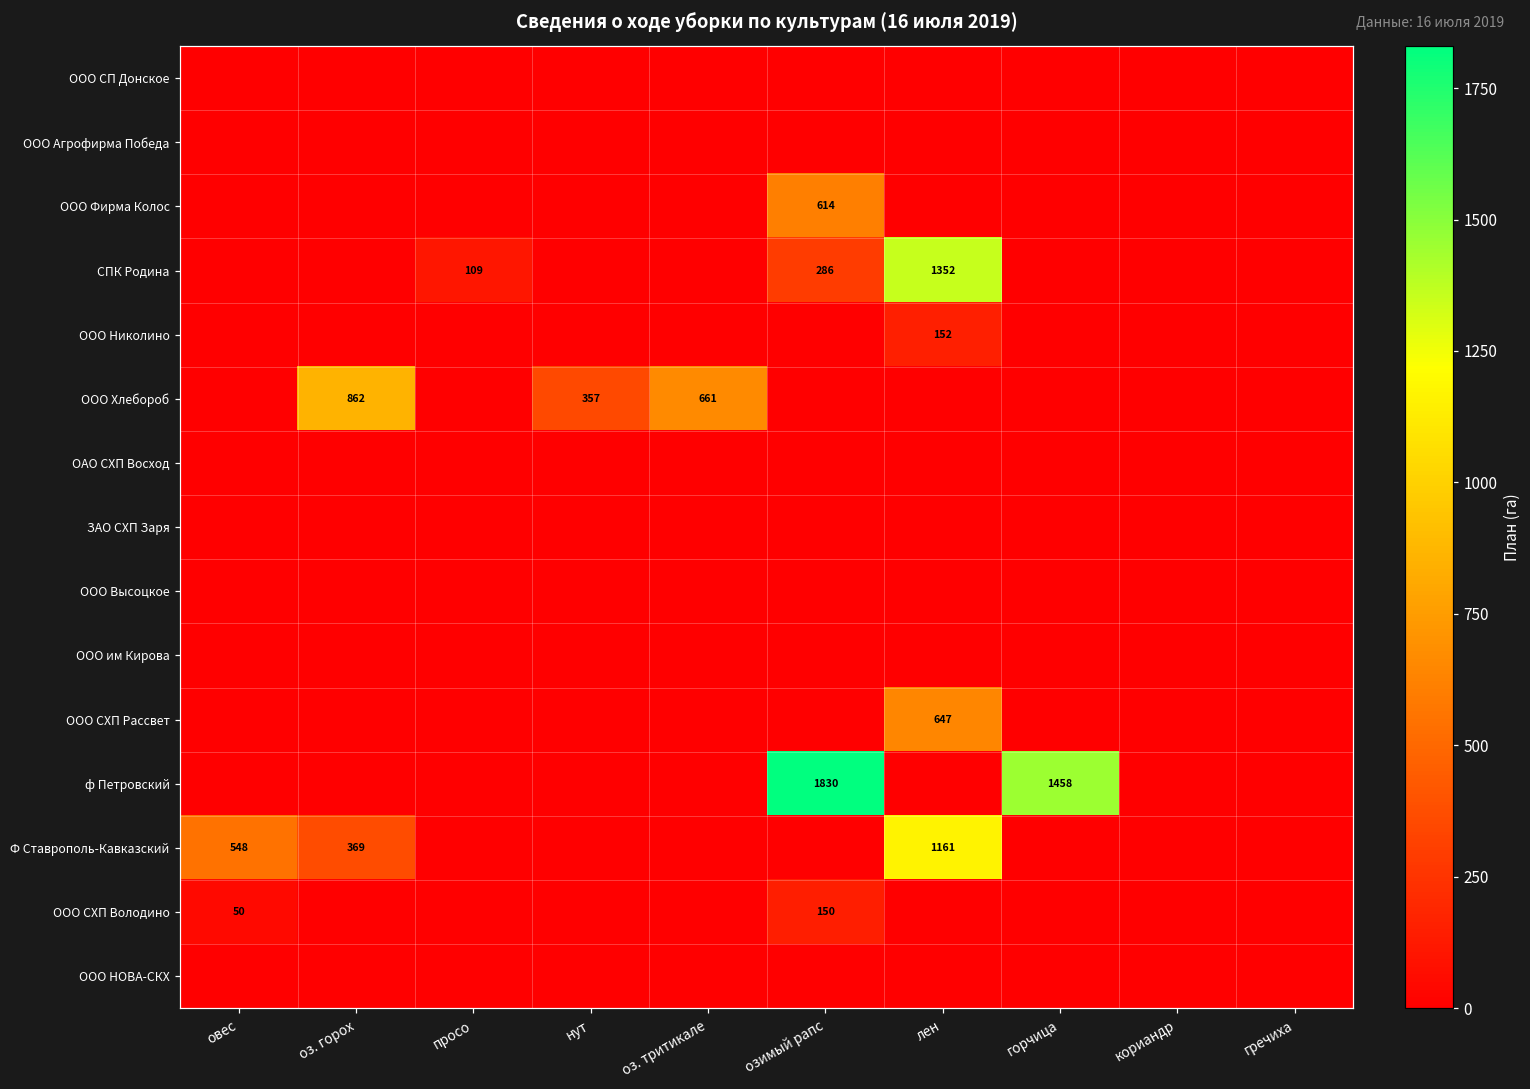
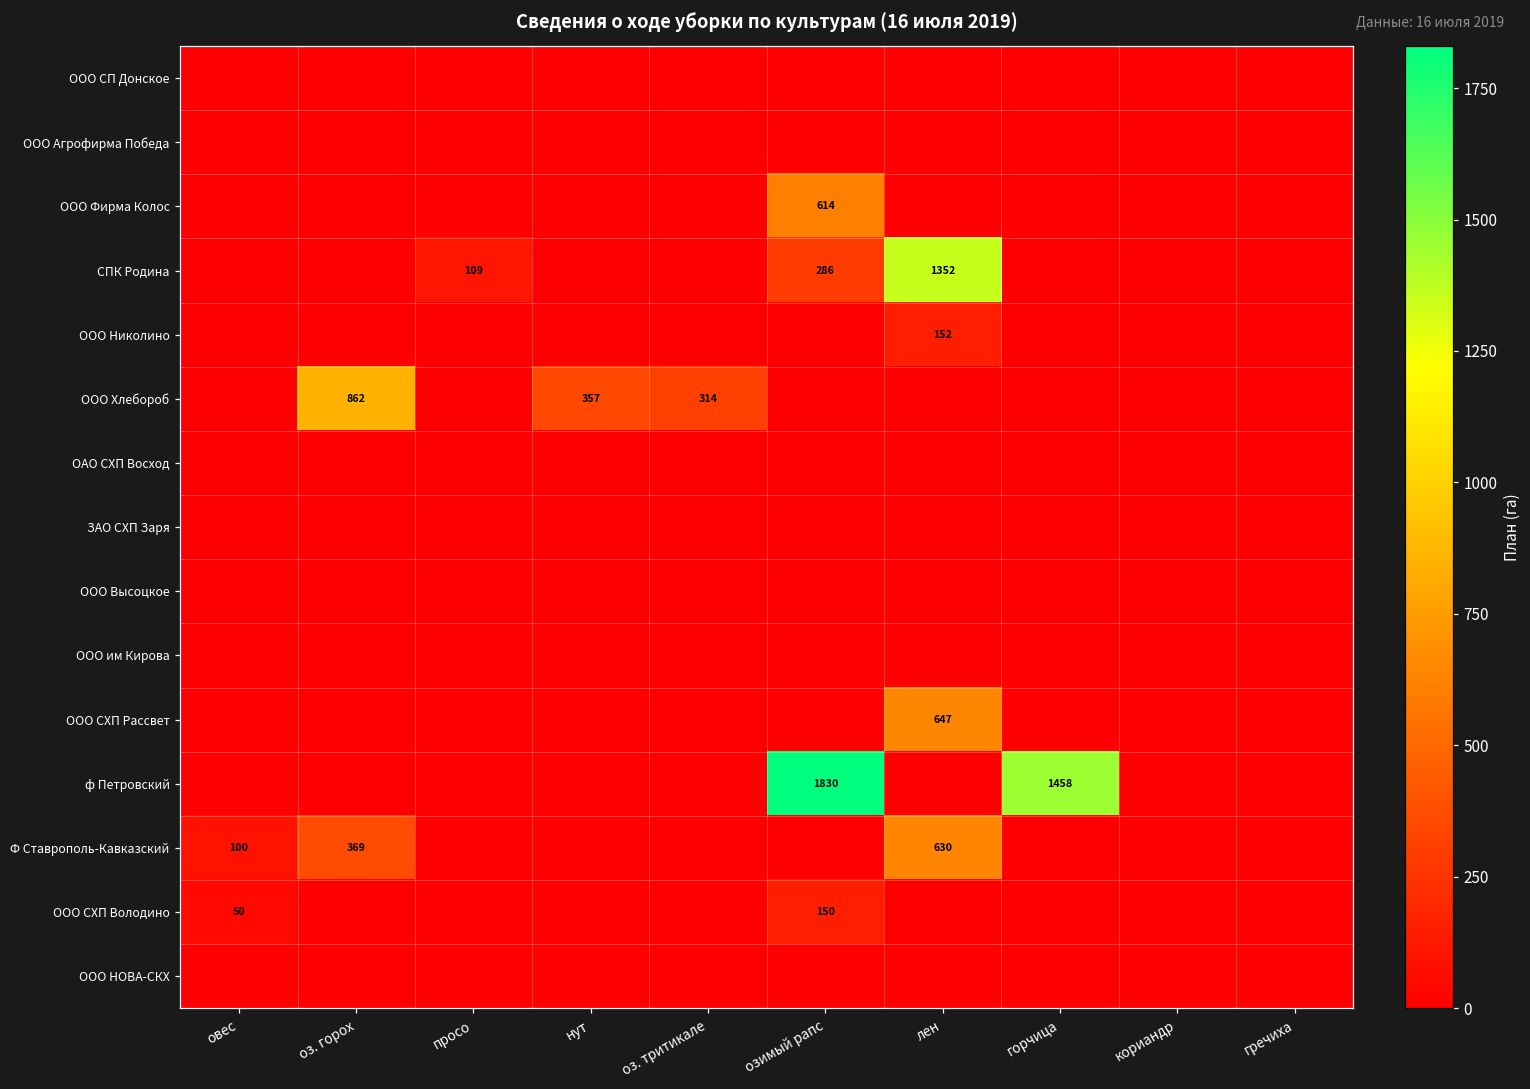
  {
    "ООО Фирма Колос": {
      "озимый рапс": 614
    },
    "СПК Родина": {
      "просо": 109,
      "озимый рапс": 286,
      "лен": 1352
    },
    "ООО Николино": {
      "лен": 152
    },
    "ООО Хлебороб": {
      "оз. горох": 862,
      "нут": 357,
-     "оз. тритикале": 661
+     "оз. тритикале": 314
    },
    "ООО СХП Рассвет": {
      "лен": 647
    },
    "ф Петровский": {
      "озимый рапс": 1830,
      "горчица": 1458
    },
    "Ф Ставрополь-Кавказский": {
-     "овес": 548,
+     "овес": 100,
      "оз. горох": 369,
-     "лен": 1161
+     "лен": 630
    },
    "ООО СХП Володино": {
      "овес": 50,
      "озимый рапс": 150
    }
  }
